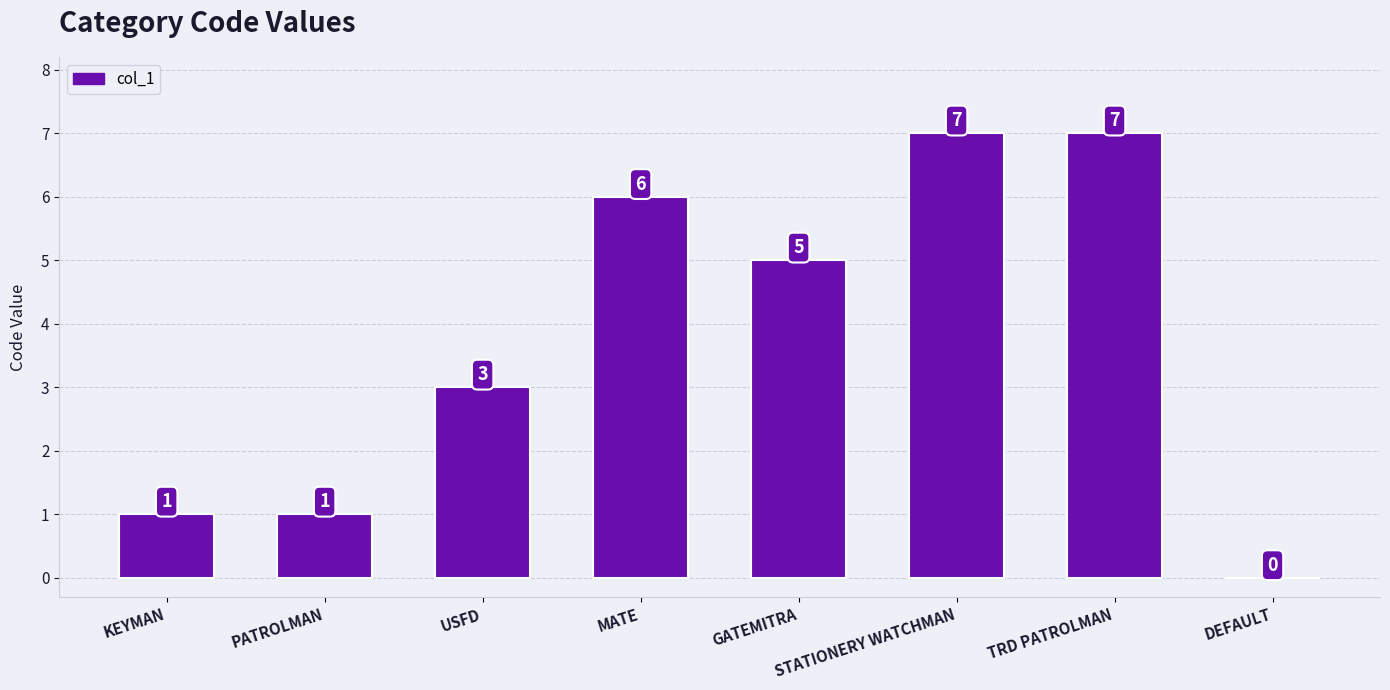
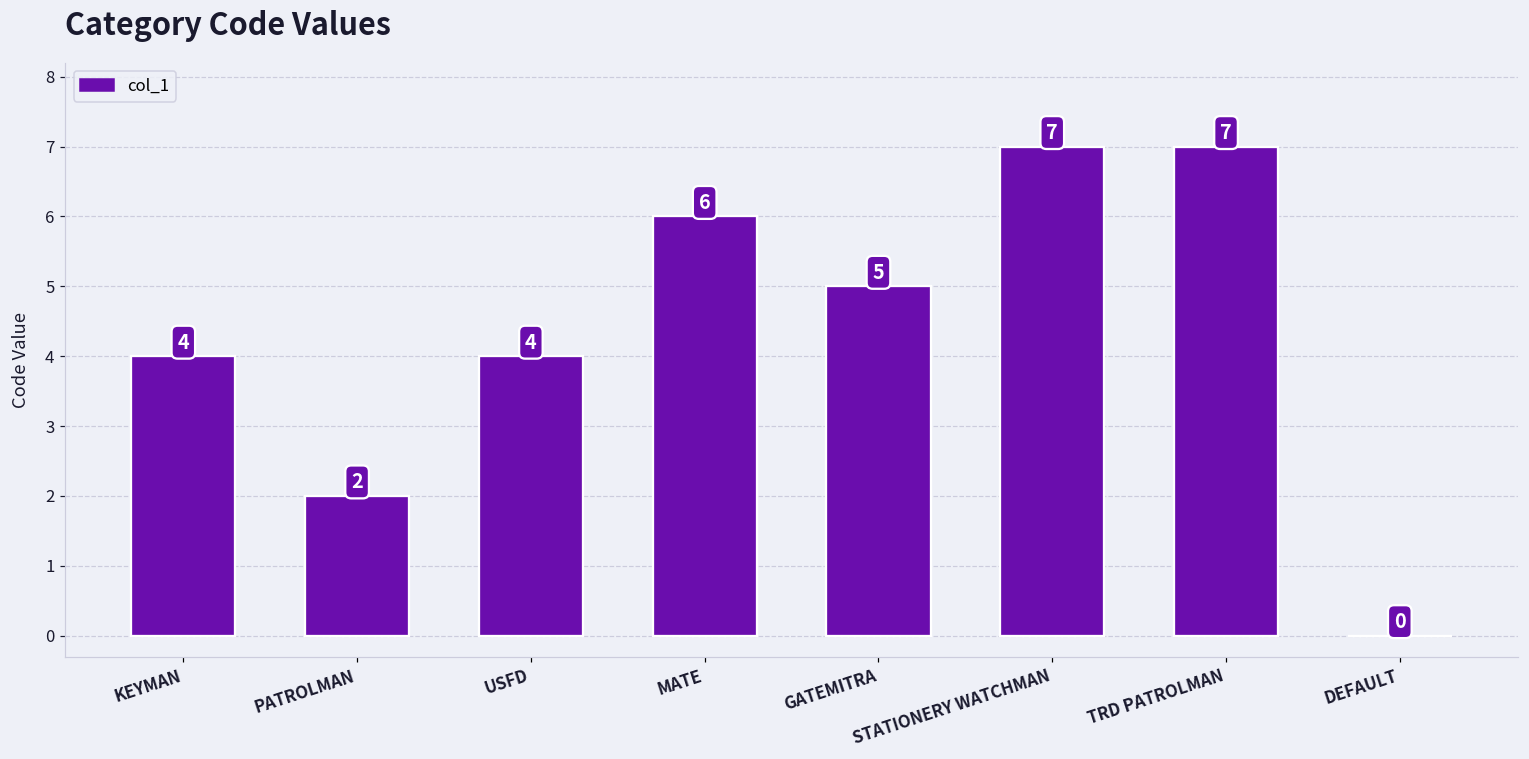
  {
-   "KEYMAN": 1,
-   "PATROLMAN": 1,
-   "USFD": 3
+   "KEYMAN": 4,
+   "PATROLMAN": 2,
+   "USFD": 4
  }
